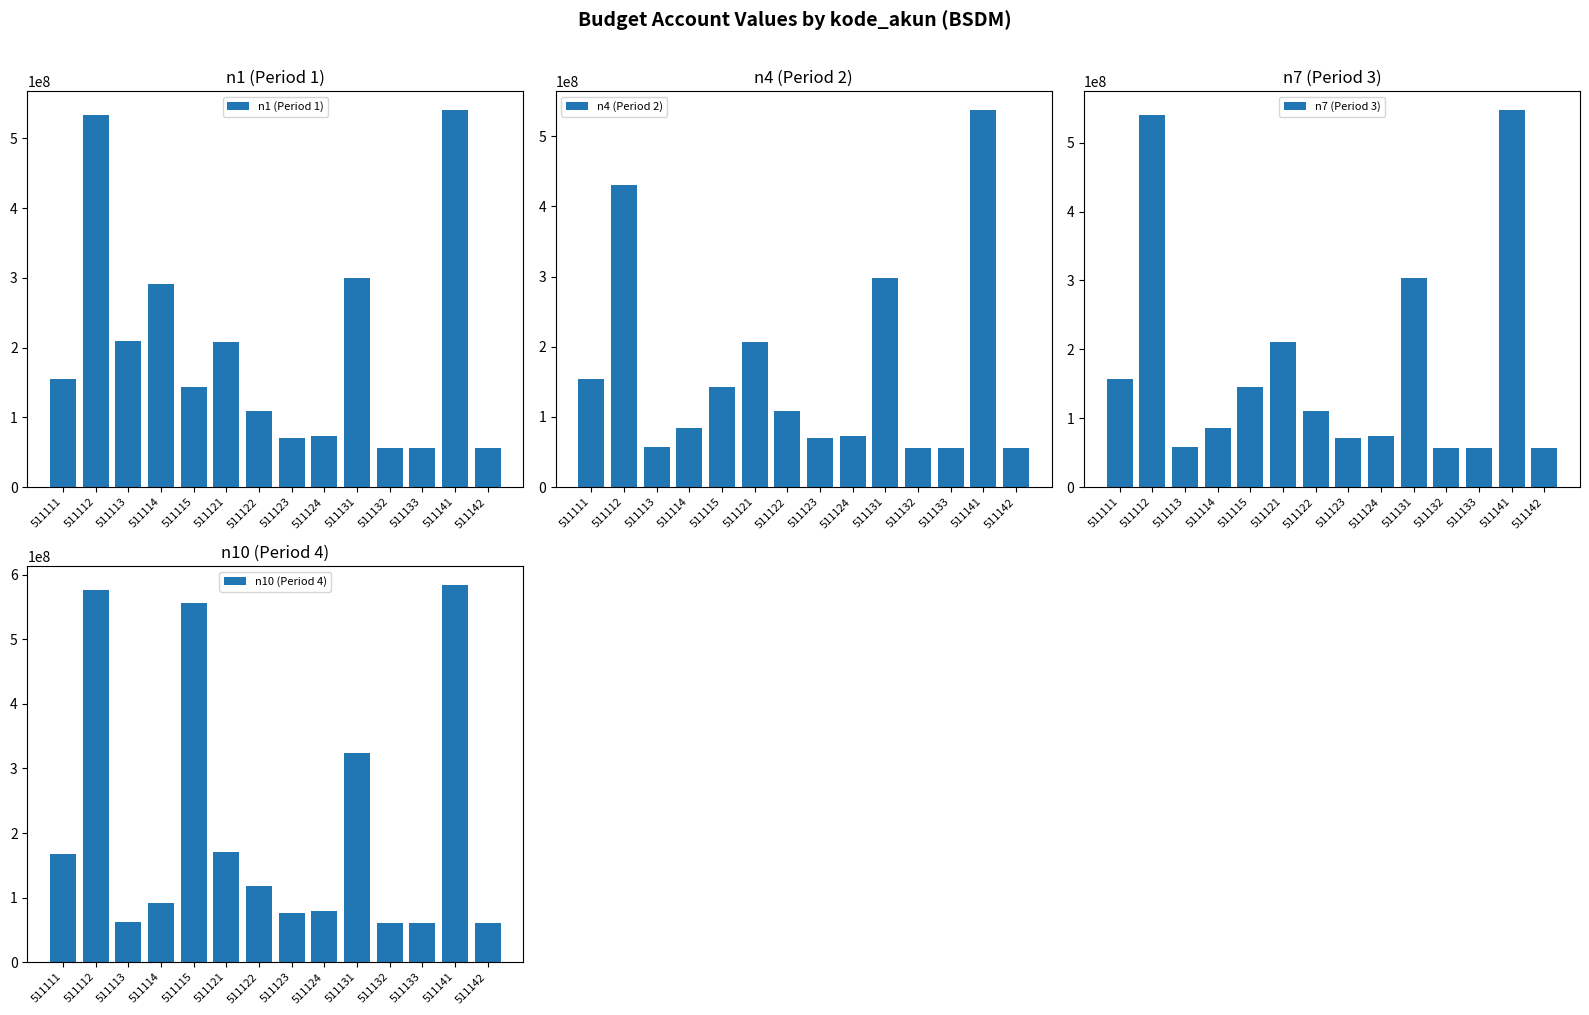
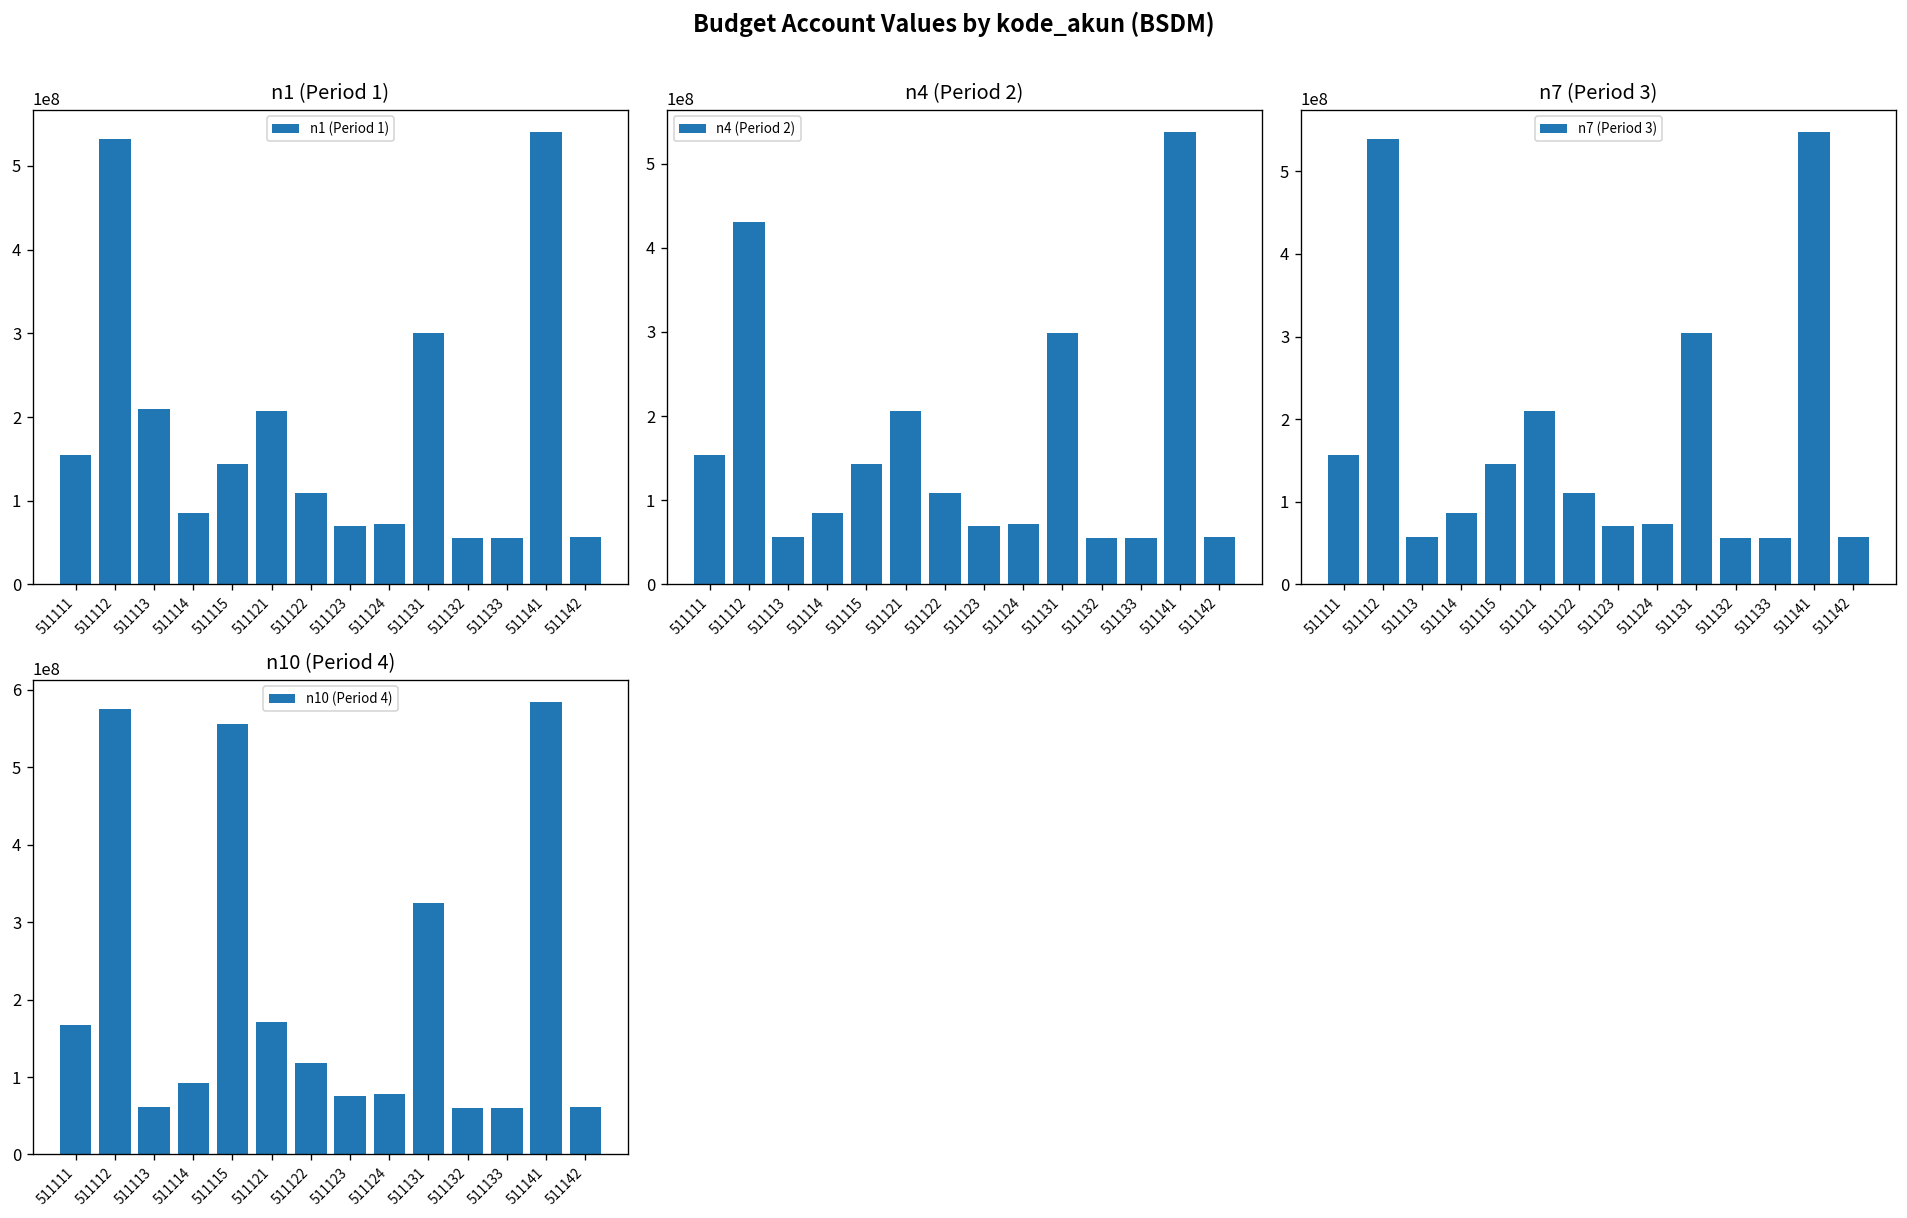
  {
    "n1 (Period 1)": {
      "511111": 150000000,
      "511112": 530000000,
      "511113": 210000000,
-     "511114": 290000000,
+     "511114": 90000000,
      "511115": 140000000,
      "511121": 210000000,
      "511122": 110000000,
      "511123": 70000000,
      "511124": 70000000,
      "511131": 300000000,
      "511132": 60000000,
      "511133": 60000000,
      "511141": 540000000,
      "511142": 60000000
    },
    "n4 (Period 2)": {
      "511111": 150000000,
      "511112": 430000000,
      "511113": 60000000,
      "511114": 80000000,
      "511115": 140000000,
      "511121": 210000000,
      "511122": 110000000,
      "511123": 70000000,
      "511124": 70000000,
      "511131": 300000000,
      "511132": 60000000,
      "511133": 60000000,
      "511141": 540000000,
      "511142": 60000000
    },
    "n7 (Period 3)": {
      "511111": 160000000,
      "511112": 540000000,
      "511113": 60000000,
      "511114": 90000000,
      "511115": 150000000,
      "511121": 210000000,
      "511122": 110000000,
      "511123": 70000000,
      "511124": 70000000,
      "511131": 300000000,
      "511132": 60000000,
      "511133": 60000000,
      "511141": 550000000,
      "511142": 60000000
    },
    "n10 (Period 4)": {
      "511111": 170000000,
      "511112": 580000000,
      "511113": 60000000,
      "511114": 90000000,
      "511115": 560000000,
      "511121": 170000000,
      "511122": 120000000,
      "511123": 80000000,
      "511124": 80000000,
      "511131": 320000000,
      "511132": 60000000,
      "511133": 60000000,
      "511141": 580000000,
      "511142": 60000000
    }
  }
